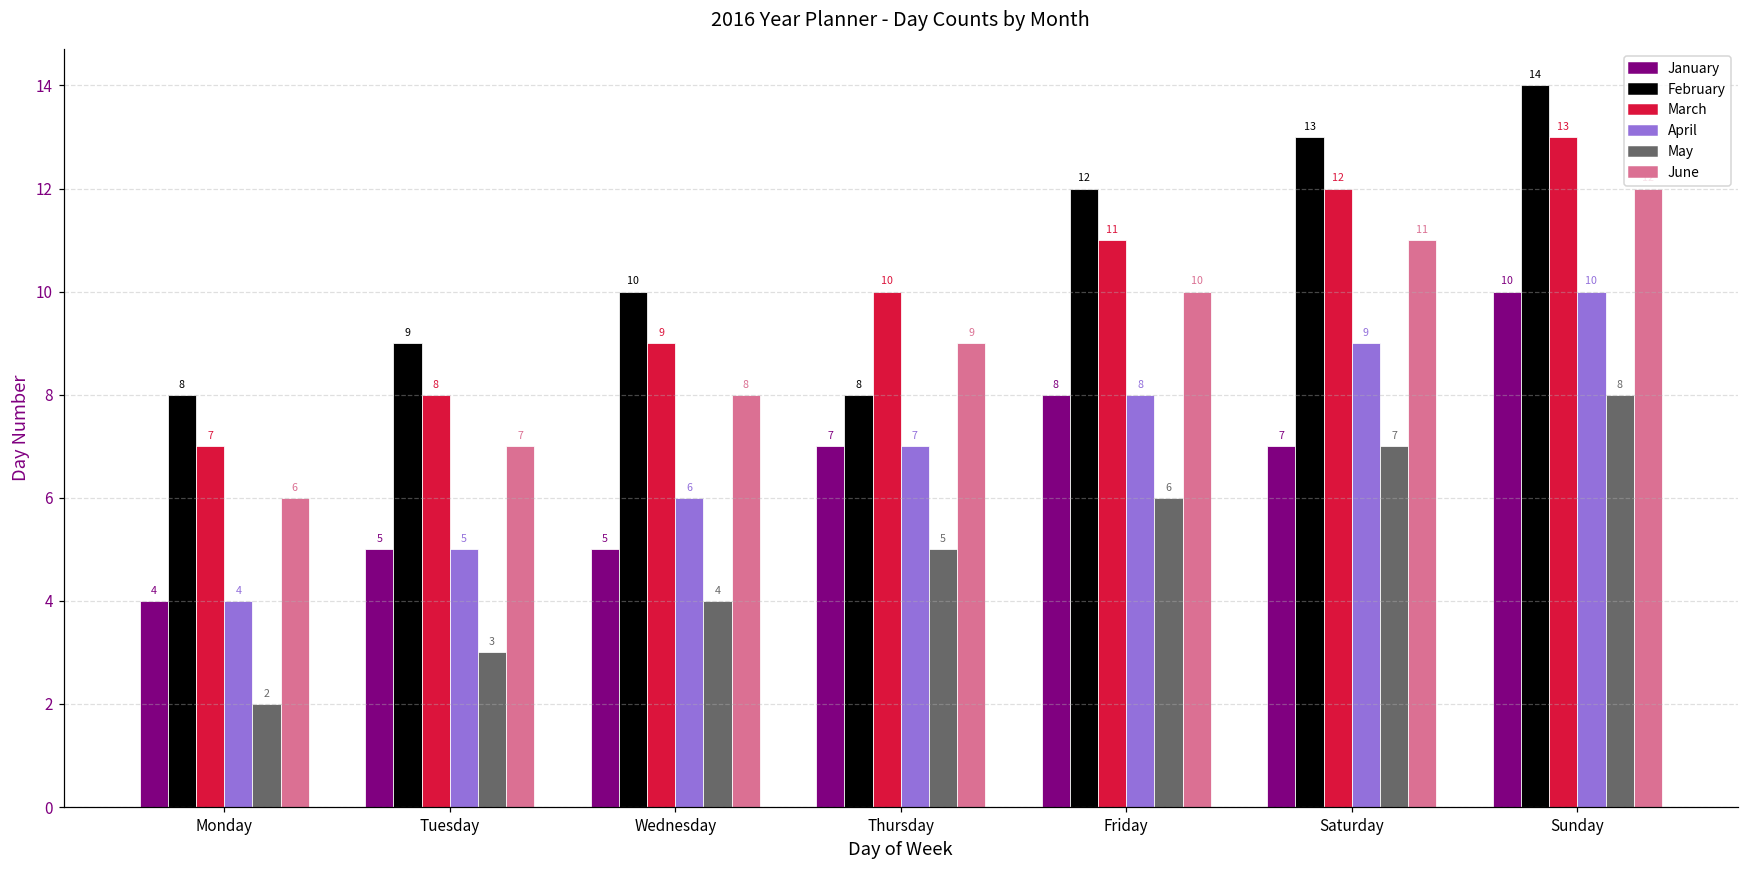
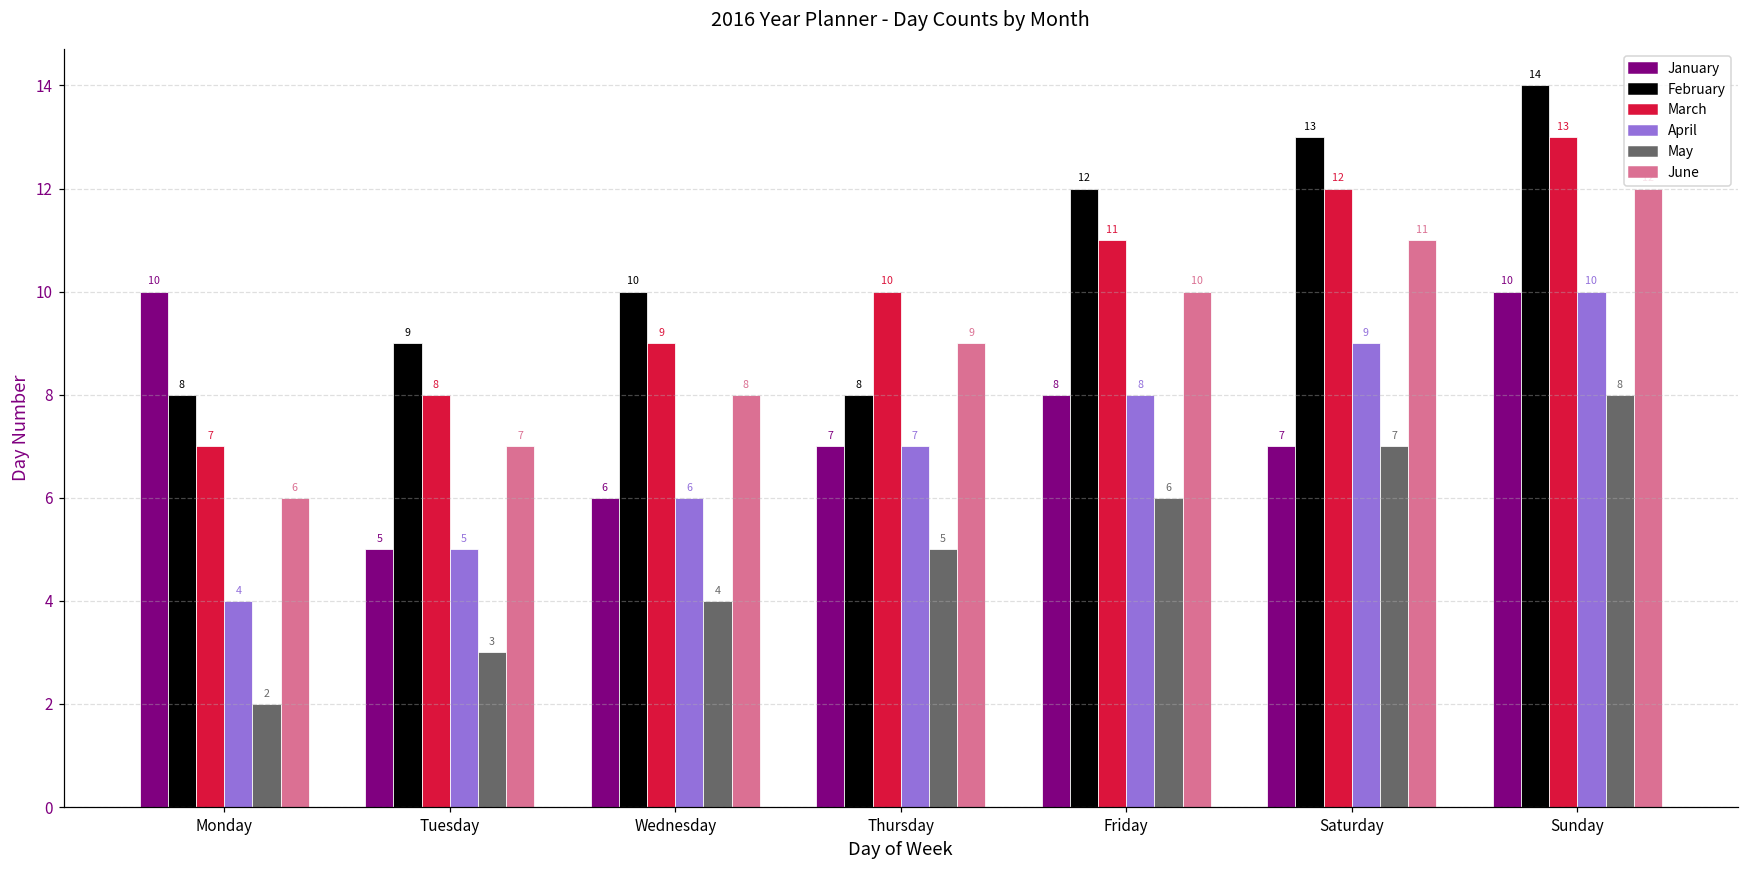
  {
    "January": {
-     "Monday": 4,
+     "Monday": 10,
      "Tuesday": 5,
-     "Wednesday": 5,
+     "Wednesday": 6,
      "Thursday": 7,
      "Friday": 8,
      "Saturday": 7,
      "Sunday": 10
    },
    "February": {
      "Monday": 8,
      "Tuesday": 9,
      "Wednesday": 10,
      "Thursday": 8,
      "Friday": 12,
      "Saturday": 13,
      "Sunday": 14
    },
    "March": {
      "Monday": 7,
      "Tuesday": 8,
      "Wednesday": 9,
      "Thursday": 10,
      "Friday": 11,
      "Saturday": 12,
      "Sunday": 13
    },
    "April": {
      "Monday": 4,
      "Tuesday": 5,
      "Wednesday": 6,
      "Thursday": 7,
      "Friday": 8,
      "Saturday": 9,
      "Sunday": 10
    },
    "May": {
      "Monday": 2,
      "Tuesday": 3,
      "Wednesday": 4,
      "Thursday": 5,
      "Friday": 6,
      "Saturday": 7,
      "Sunday": 8
    },
    "June": {
      "Monday": 6,
      "Tuesday": 7,
      "Wednesday": 8,
      "Thursday": 9,
      "Friday": 10,
      "Saturday": 11
    }
  }
